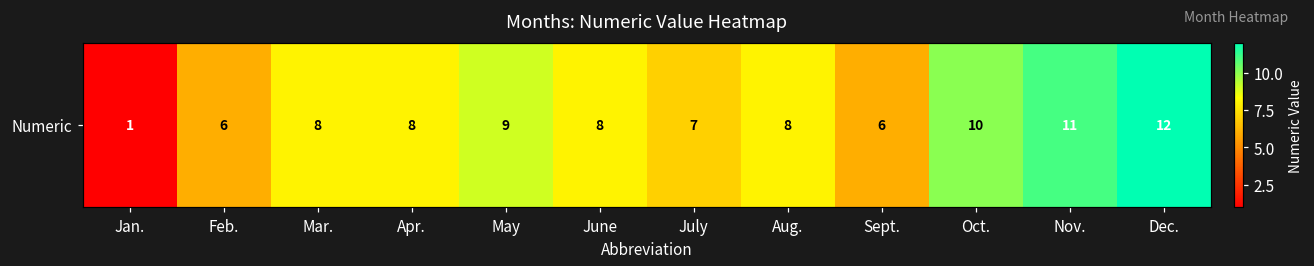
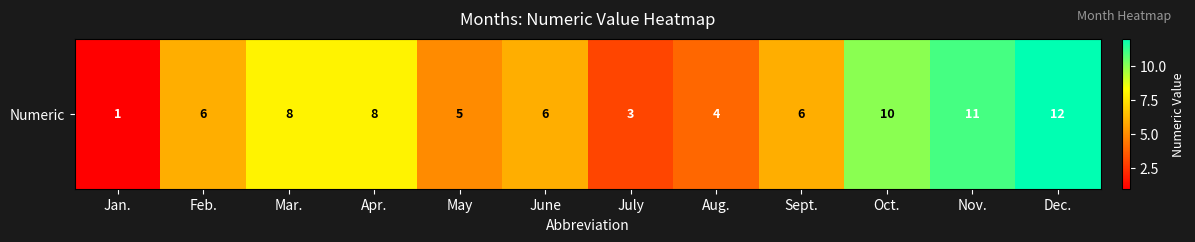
  {
    "Numeric": {
      "Jan.": 1,
      "Feb.": 6,
      "Mar.": 8,
      "Apr.": 8,
-     "May": 9,
-     "June": 8,
-     "July": 7,
-     "Aug.": 8,
+     "May": 5,
+     "June": 6,
+     "July": 3,
+     "Aug.": 4,
      "Sept.": 6,
      "Oct.": 10,
      "Nov.": 11,
      "Dec.": 12
    }
  }
